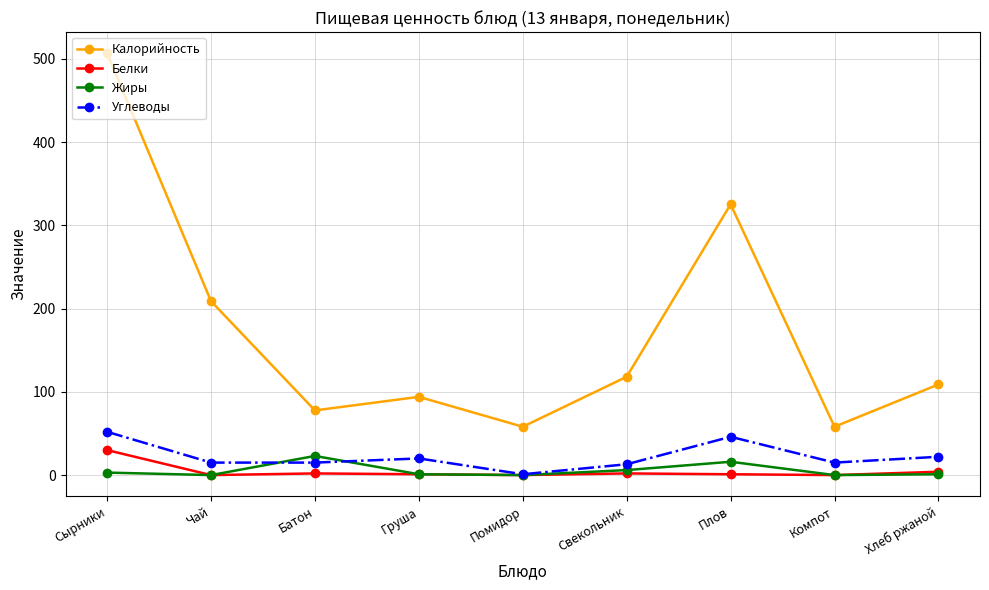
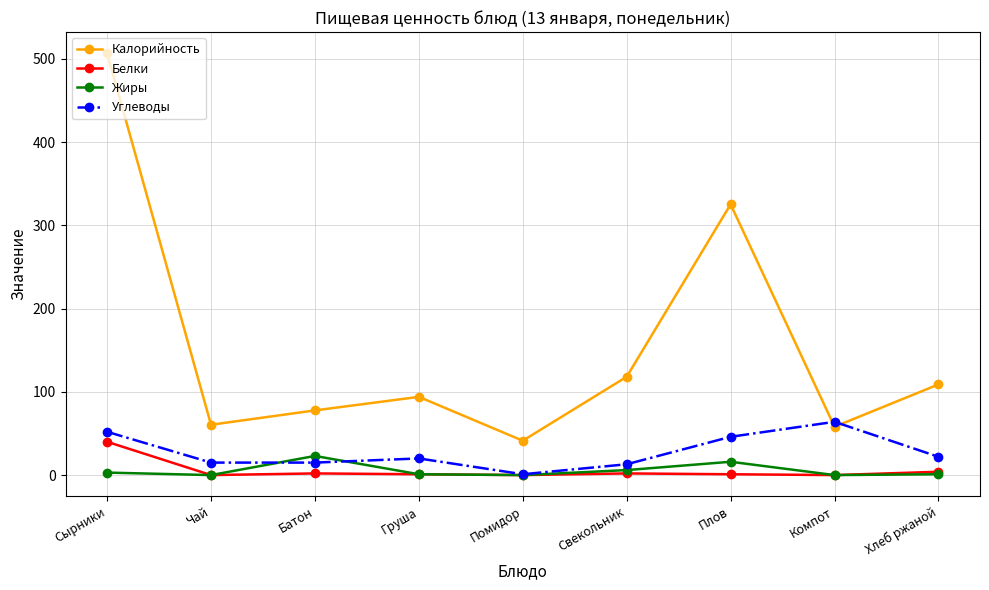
  {
    "Калорийность": {
-     "Чай": 210,
+     "Чай": 60,
      "Батон": 80,
      "Груша": 90,
-     "Помидор": 60,
+     "Помидор": 40,
      "Свекольник": 120,
      "Плов": 330,
      "Компот": 60,
      "Хлеб ржаной": 110
    },
    "Белки": {
-     "Сырники": 30,
+     "Сырники": 40,
      "Батон": 0,
      "Свекольник": 0,
      "Плов": 0
    },
    "Жиры": {
      "Сырники": 0,
      "Батон": 20,
      "Свекольник": 10,
      "Плов": 20
    },
    "Углеводы": {
      "Сырники": 50,
      "Чай": 20,
      "Батон": 20,
      "Груша": 20,
      "Свекольник": 10,
      "Плов": 50,
-     "Компот": 20,
+     "Компот": 60,
      "Хлеб ржаной": 20
    }
  }
